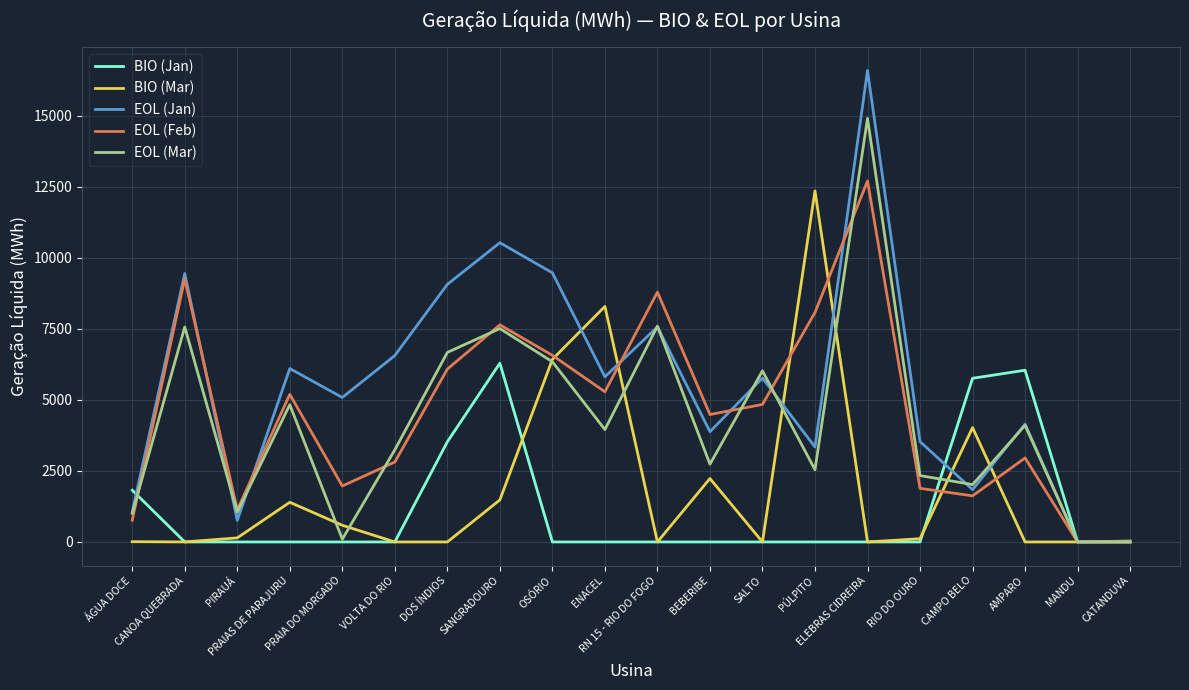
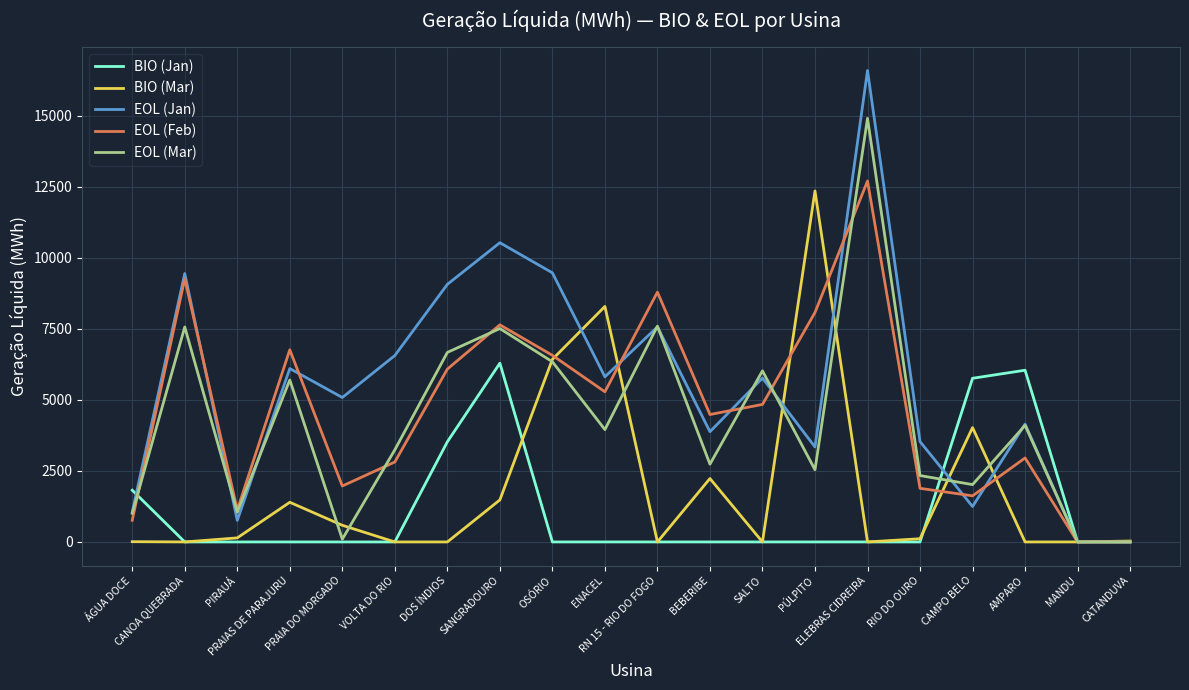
  {
    "BIO (Jan)": {
      "ÁGUA DOCE": 1800,
      "PIRAUÁ": 0,
      "PRAIAS DE PARAJURU": 0,
      "PRAIA DO MORGADO": 0,
      "DOS ÍNDIOS": 3500,
      "SANGRADOURO": 6300,
      "OSÓRIO": 0,
      "ENACEL": 0,
      "BEBERIBE": 0,
      "PÚLPITO": 0,
      "RIO DO OURO": 0,
      "CAMPO BELO": 5800,
      "AMPARO": 6000
    },
    "BIO (Mar)": {
      "ÁGUA DOCE": 0,
      "PIRAUÁ": 100,
      "PRAIAS DE PARAJURU": 1400,
      "PRAIA DO MORGADO": 600,
      "DOS ÍNDIOS": 0,
      "SANGRADOURO": 1500,
      "ENACEL": 8300,
      "BEBERIBE": 2200,
      "PÚLPITO": 12400,
      "RIO DO OURO": 100,
      "CAMPO BELO": 4000,
      "AMPARO": 0
    },
    "EOL (Jan)": {
      "CANOA QUEBRADA": 9500,
      "PIRAUÁ": 800,
      "PRAIAS DE PARAJURU": 6100,
      "PRAIA DO MORGADO": 5100,
      "VOLTA DO RIO": 6600,
      "DOS ÍNDIOS": 9100,
      "SANGRADOURO": 10500,
      "OSÓRIO": 9500,
      "ENACEL": 5800,
      "BEBERIBE": 3900,
      "SALTO": 5800,
      "PÚLPITO": 3300,
      "ELEBRAS CIDREIRA": 16600,
      "RIO DO OURO": 3500,
-     "CAMPO BELO": 1800
+     "CAMPO BELO": 1200
    },
    "EOL (Feb)": {
      "ÁGUA DOCE": 800,
      "CANOA QUEBRADA": 9300,
-     "PRAIAS DE PARAJURU": 5200,
+     "PRAIAS DE PARAJURU": 6800,
      "PRAIA DO MORGADO": 2000,
      "VOLTA DO RIO": 2800,
      "DOS ÍNDIOS": 6100,
      "SANGRADOURO": 7600,
      "OSÓRIO": 6600,
      "ENACEL": 5300,
      "RN 15 - RIO DO FOGO": 8800,
      "BEBERIBE": 4500,
      "SALTO": 4800,
      "PÚLPITO": 8100,
      "ELEBRAS CIDREIRA": 12700,
      "RIO DO OURO": 1900,
      "CAMPO BELO": 1600,
      "AMPARO": 3000
    },
    "EOL (Mar)": {
      "CANOA QUEBRADA": 7600,
-     "PRAIAS DE PARAJURU": 4800,
+     "PRAIAS DE PARAJURU": 5700,
      "PRAIA DO MORGADO": 100,
      "VOLTA DO RIO": 3200,
      "DOS ÍNDIOS": 6700,
      "SANGRADOURO": 7500,
      "ENACEL": 4000,
      "BEBERIBE": 2700,
      "SALTO": 6000,
      "PÚLPITO": 2500,
      "ELEBRAS CIDREIRA": 14900,
      "RIO DO OURO": 2300,
      "CAMPO BELO": 2000
    }
  }
